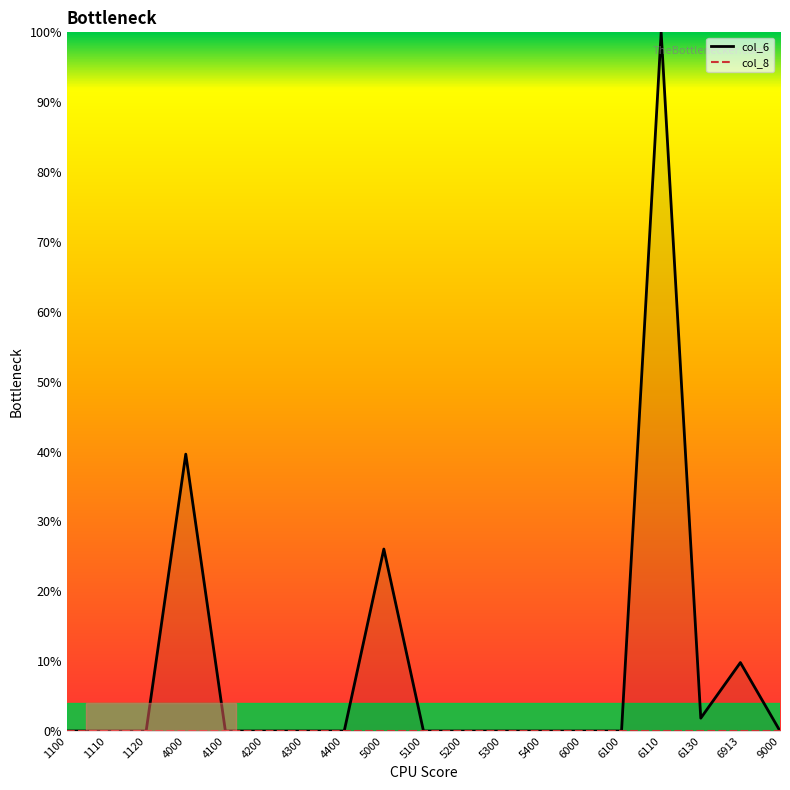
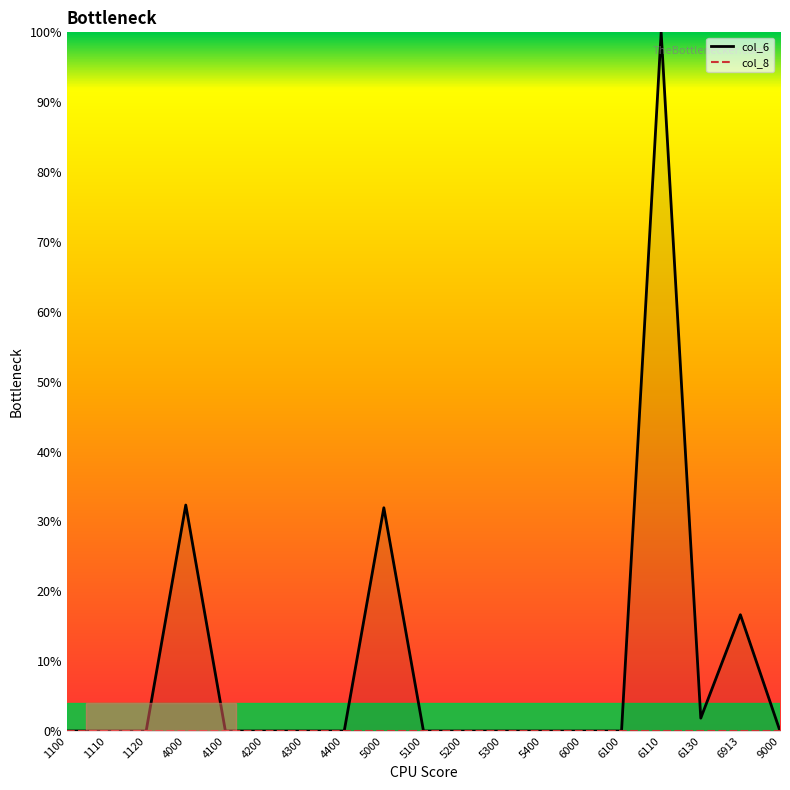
  {
    "col_6": {
-     "4000": "40%",
-     "5000": "26%",
+     "4000": "32%",
+     "5000": "32%",
      "6110": "100%",
-     "6913": "10%"
+     "6913": "17%"
    }
  }
